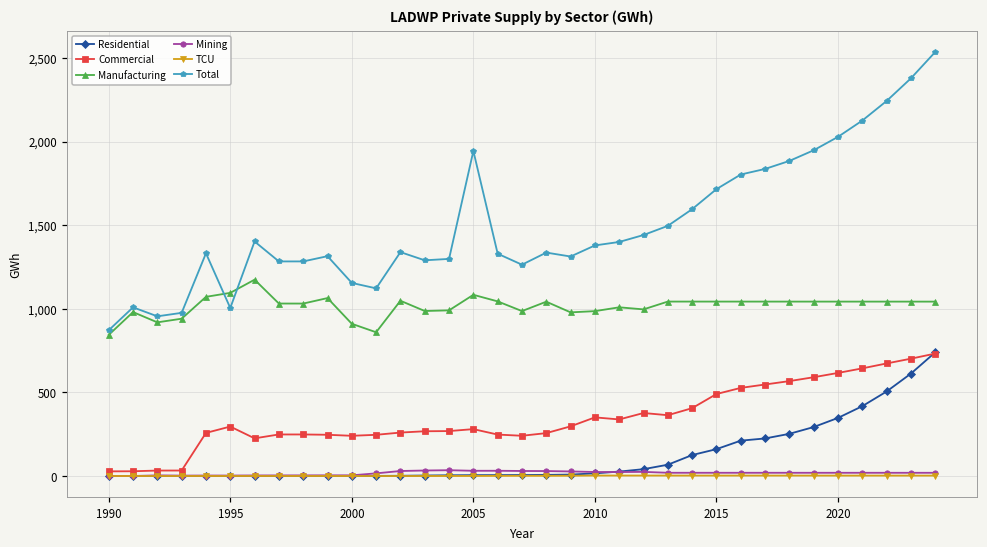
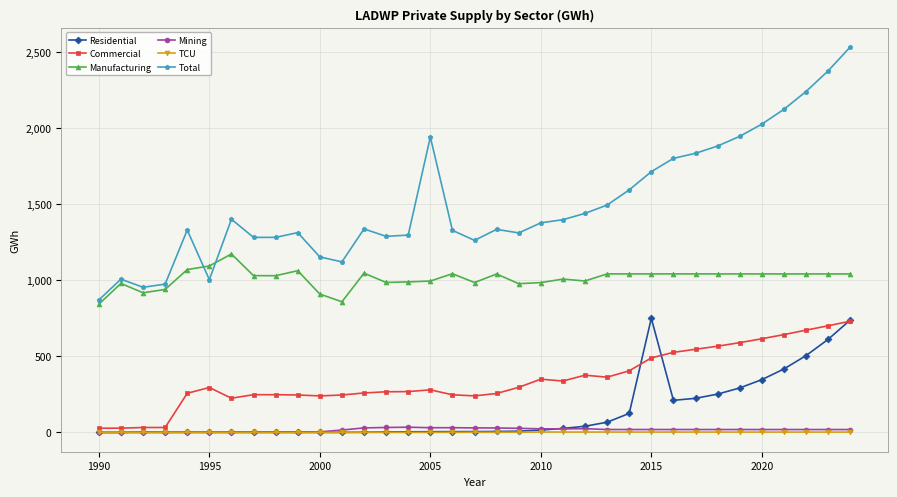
  {
    "Residential": {
-     "2015": "160",
+     "2015": "750",
      "2020": "350"
    },
    "Commercial": {
      "1990": "30",
      "1995": "300",
      "2000": "240",
      "2005": "280",
      "2010": "350",
      "2015": "490",
      "2020": "620"
    },
    "Manufacturing": {
      "1990": "840",
      "1995": "1,100",
      "2000": "910",
-     "2005": "1,080",
+     "2005": "1,000",
      "2010": "990",
      "2015": "1,040",
      "2020": "1,040"
    },
    "Mining": {
      "2005": "30",
      "2020": "20"
    },
    "TCU": {
      "2020": "0"
    },
    "Total": {
      "1990": "870",
      "1995": "1,000",
      "2000": "1,150",
      "2005": "1,940",
      "2010": "1,380",
      "2015": "1,720",
      "2020": "2,030"
    }
  }
